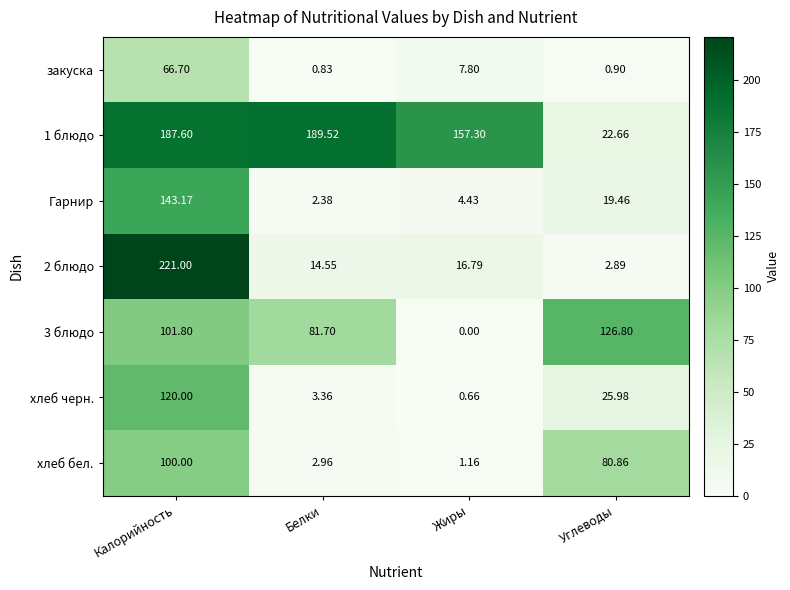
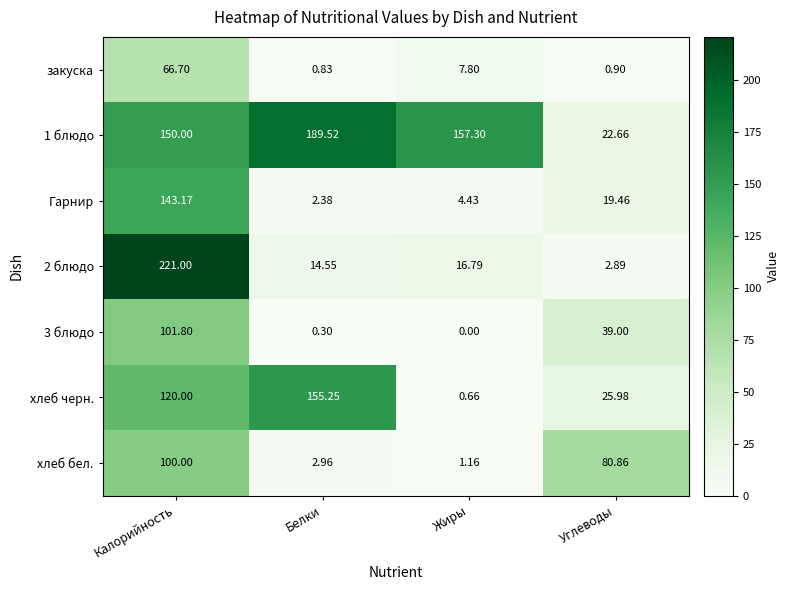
  {
    "закуска": {
      "Калорийность": 66.70,
      "Белки": 0.83,
      "Жиры": 7.80,
      "Углеводы": 0.90
    },
    "1 блюдо": {
-     "Калорийность": 187.60,
+     "Калорийность": 150.00,
      "Белки": 189.52,
      "Жиры": 157.30,
      "Углеводы": 22.66
    },
    "Гарнир": {
      "Калорийность": 143.17,
      "Белки": 2.38,
      "Жиры": 4.43,
      "Углеводы": 19.46
    },
    "2 блюдо": {
      "Калорийность": 221.00,
      "Белки": 14.55,
      "Жиры": 16.79,
      "Углеводы": 2.89
    },
    "3 блюдо": {
      "Калорийность": 101.80,
-     "Белки": 81.70,
+     "Белки": 0.30,
      "Жиры": 0.00,
-     "Углеводы": 126.80
+     "Углеводы": 39.00
    },
    "хлеб черн.": {
      "Калорийность": 120.00,
-     "Белки": 3.36,
+     "Белки": 155.25,
      "Жиры": 0.66,
      "Углеводы": 25.98
    },
    "хлеб бел.": {
      "Калорийность": 100.00,
      "Белки": 2.96,
      "Жиры": 1.16,
      "Углеводы": 80.86
    }
  }
